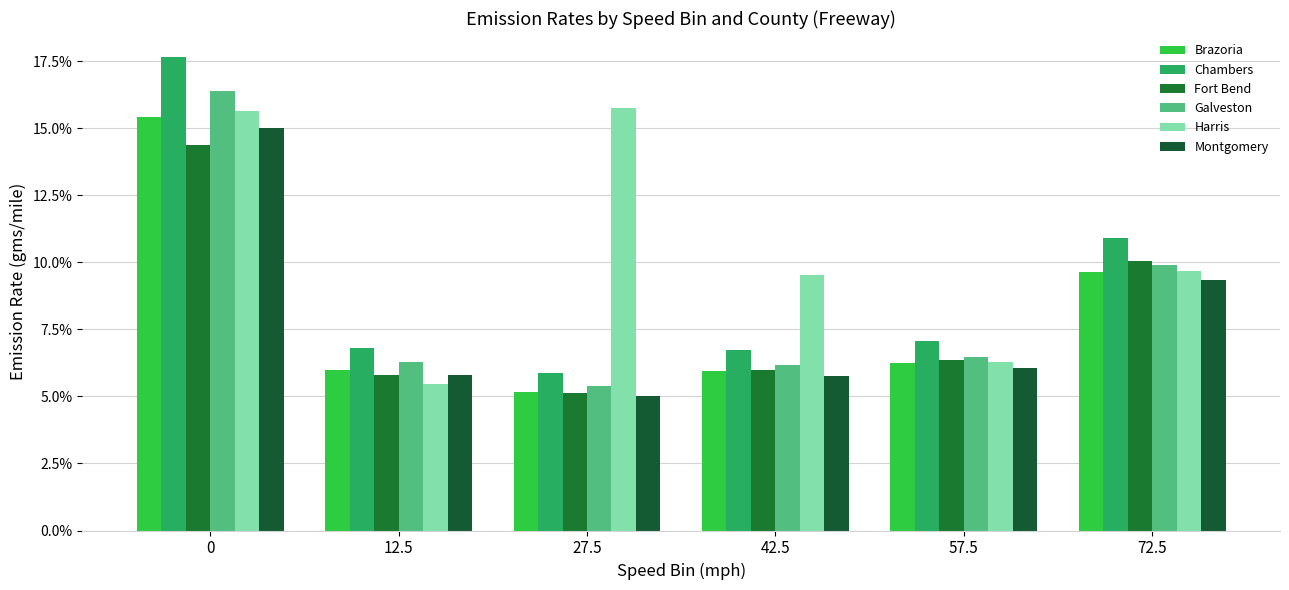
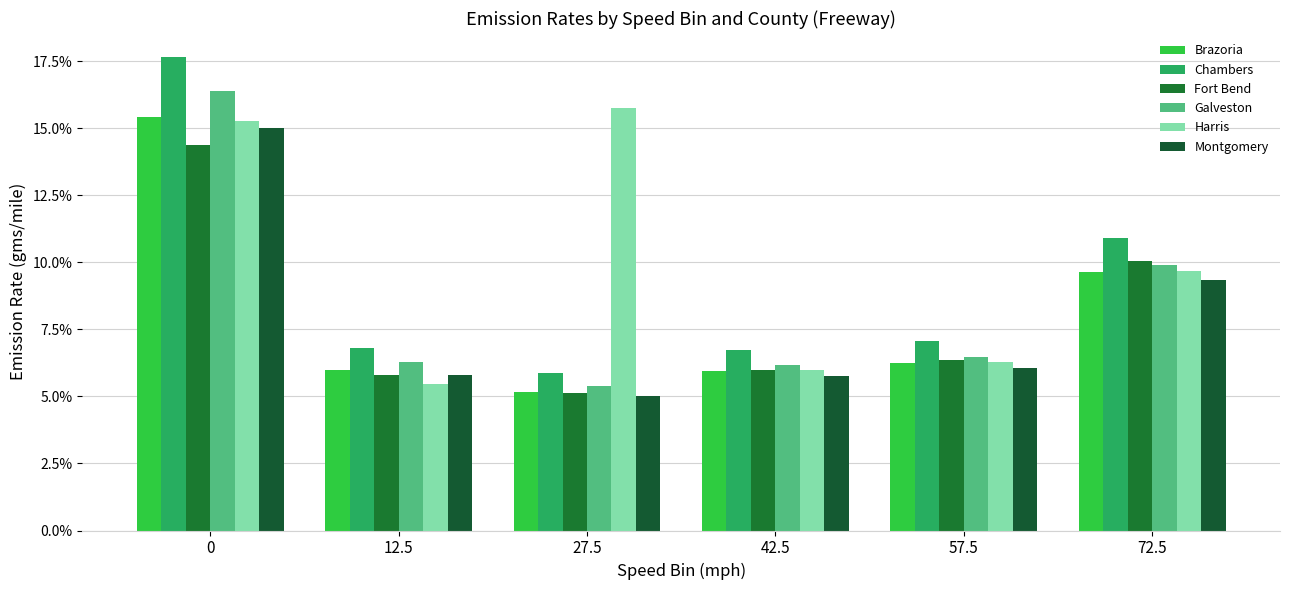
  {
    "Harris": {
-     "0": "15.6%",
+     "0": "15.3%",
      "12.5": "5.5%",
      "27.5": "15.8%",
-     "42.5": "9.5%",
+     "42.5": "6.0%",
      "57.5": "6.3%",
      "72.5": "9.7%"
    }
  }
